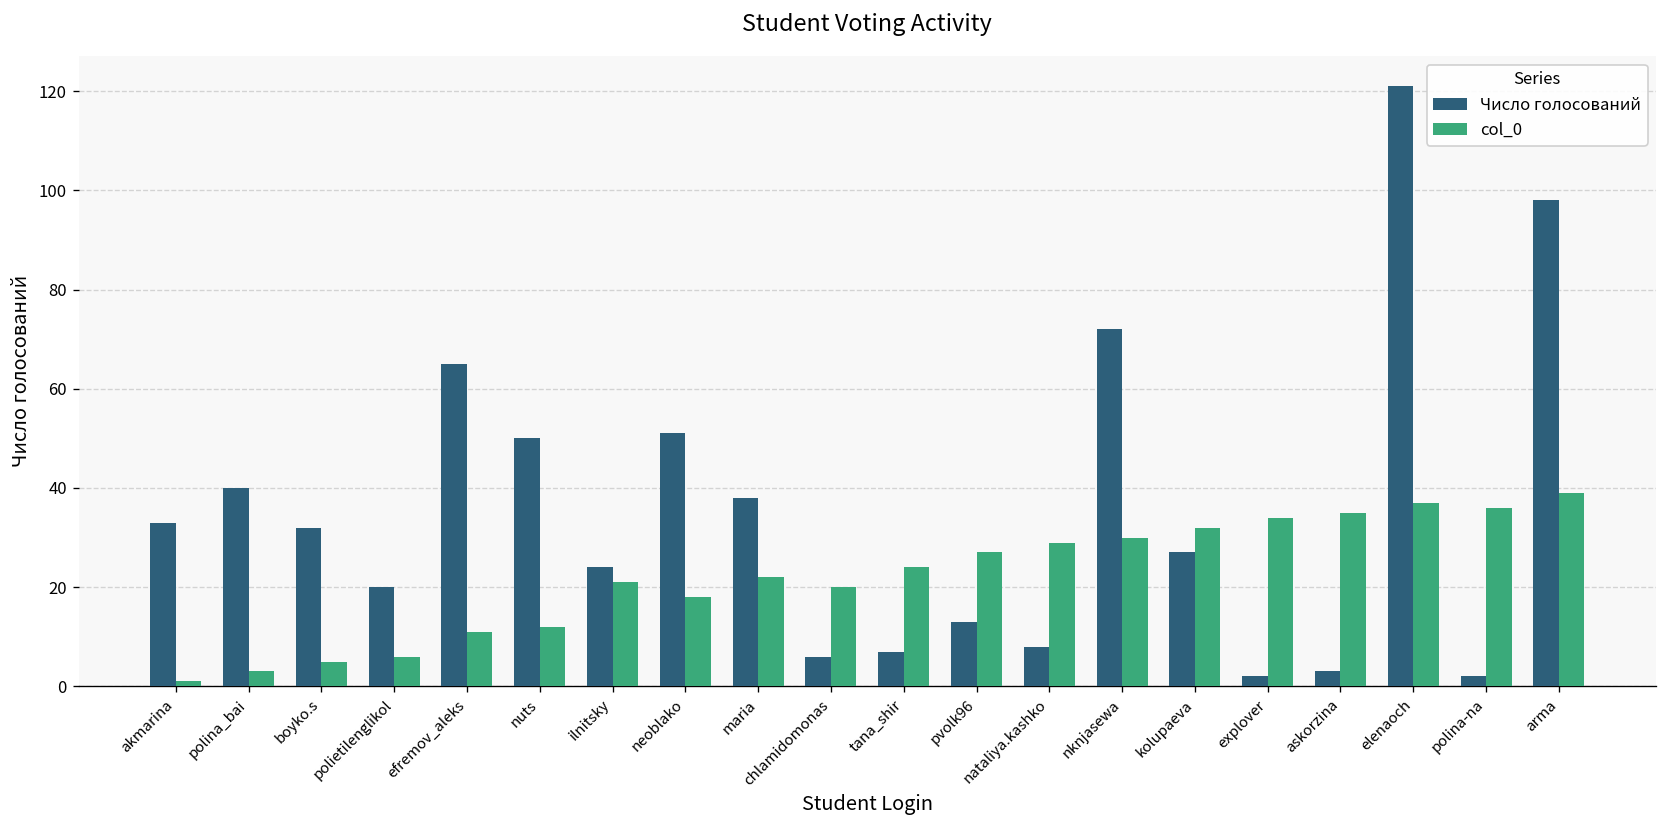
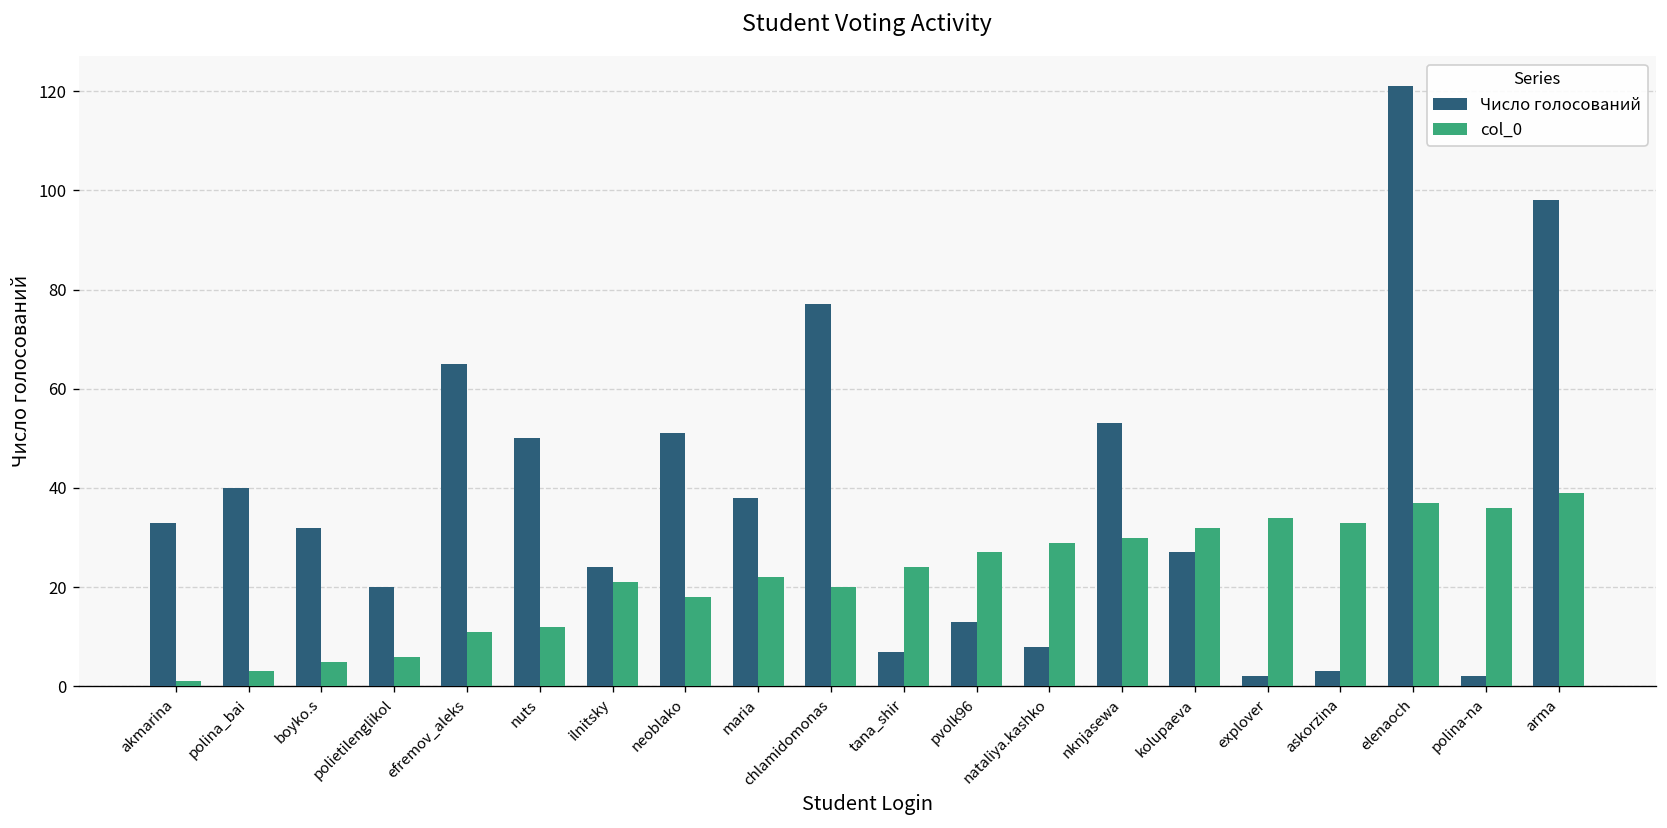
  {
    "Число голосований": {
      "akmarina": 33,
      "polina_bai": 40,
      "boyko.s": 32,
      "polietilenglikol": 20,
      "efremov_aleks": 65,
      "nuts": 50,
      "ilnitsky": 24,
      "neoblako": 51,
      "maria": 38,
-     "chlamidomonas": 6,
+     "chlamidomonas": 77,
      "tana_shir": 7,
      "pvolk96": 13,
      "nataliya.kashko": 8,
-     "nknjasewa": 72,
+     "nknjasewa": 53,
      "kolupaeva": 27,
      "explover": 2,
      "askorzina": 3,
      "elenaoch": 121,
      "polina-na": 2,
      "arma": 98
    },
    "col_0": {
      "akmarina": 1,
      "polina_bai": 3,
      "boyko.s": 5,
      "polietilenglikol": 6,
      "efremov_aleks": 11,
      "nuts": 12,
      "ilnitsky": 21,
      "neoblako": 18,
      "maria": 22,
      "chlamidomonas": 20,
      "tana_shir": 24,
      "pvolk96": 27,
      "nataliya.kashko": 29,
      "nknjasewa": 30,
      "kolupaeva": 32,
      "explover": 34,
-     "askorzina": 35,
+     "askorzina": 33,
      "elenaoch": 37,
      "polina-na": 36,
      "arma": 39
    }
  }
